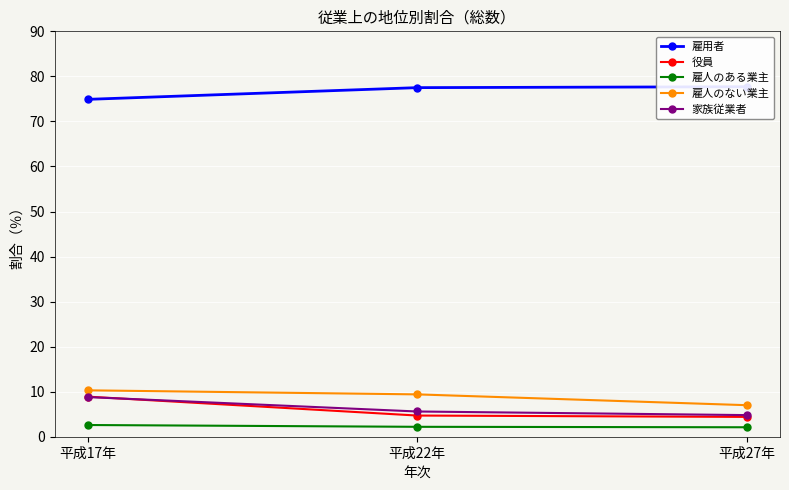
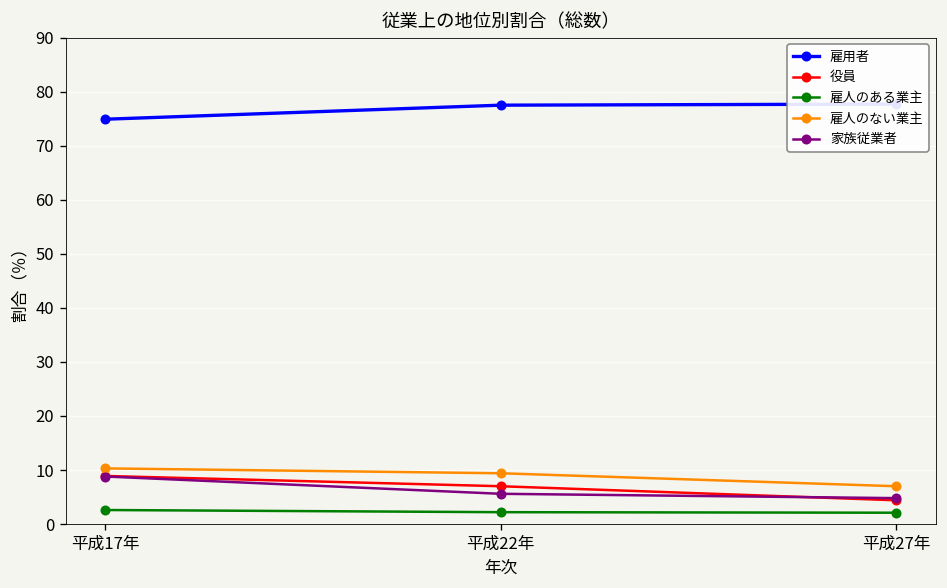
  {
    "雇用者": {
      "平成17年": 75,
      "平成22年": 78
    },
    "役員": {
-     "平成22年": 5
+     "平成22年": 7
    },
    "雇人のある業主": {
      "平成17年": 3,
      "平成22年": 2,
      "平成27年": 2
    },
    "雇人のない業主": {
      "平成17年": 10,
      "平成22年": 9,
      "平成27年": 7
    },
    "家族従業者": {
      "平成22年": 6
    }
  }
